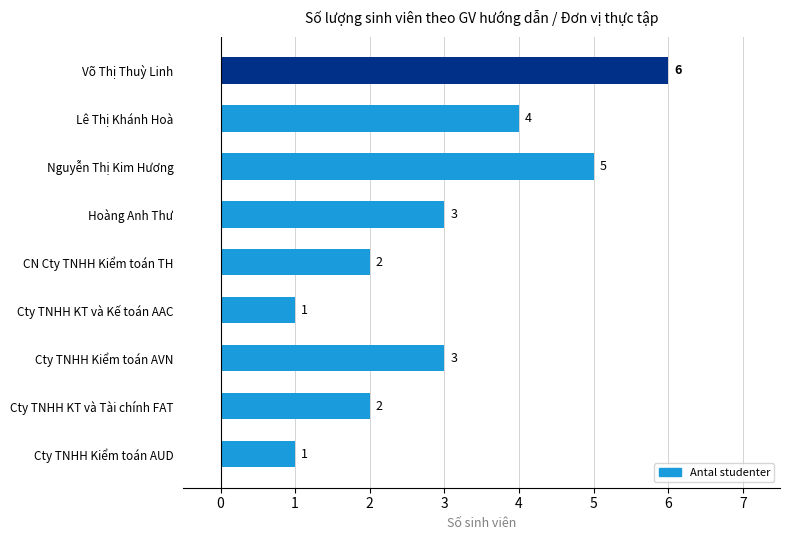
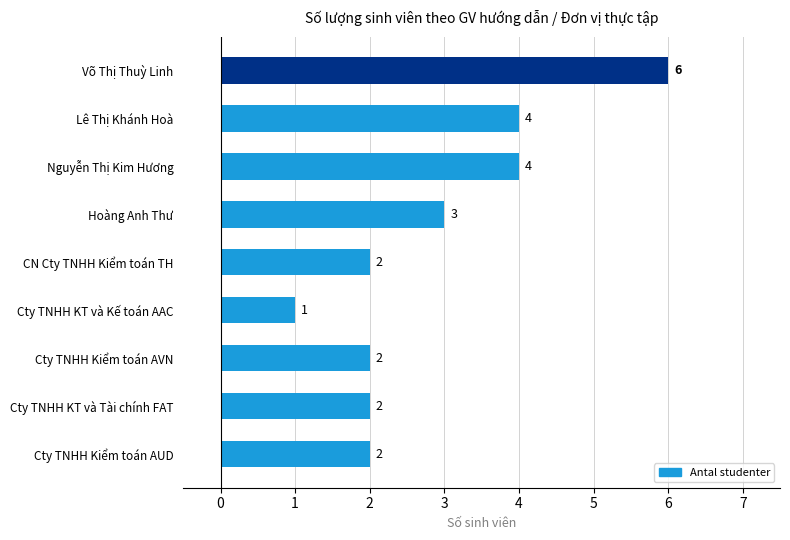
  {
    "Võ Thị Thuỳ Linh": 6,
    "Lê Thị Khánh Hoà": 4,
-   "Nguyễn Thị Kim Hương": 5,
+   "Nguyễn Thị Kim Hương": 4,
    "Hoàng Anh Thư": 3,
    "CN Cty TNHH Kiểm toán TH": 2,
    "Cty TNHH KT và Kế toán AAC": 1,
-   "Cty TNHH Kiểm toán AVN": 3,
+   "Cty TNHH Kiểm toán AVN": 2,
    "Cty TNHH KT và Tài chính FAT": 2,
-   "Cty TNHH Kiểm toán AUD": 1
+   "Cty TNHH Kiểm toán AUD": 2
  }
